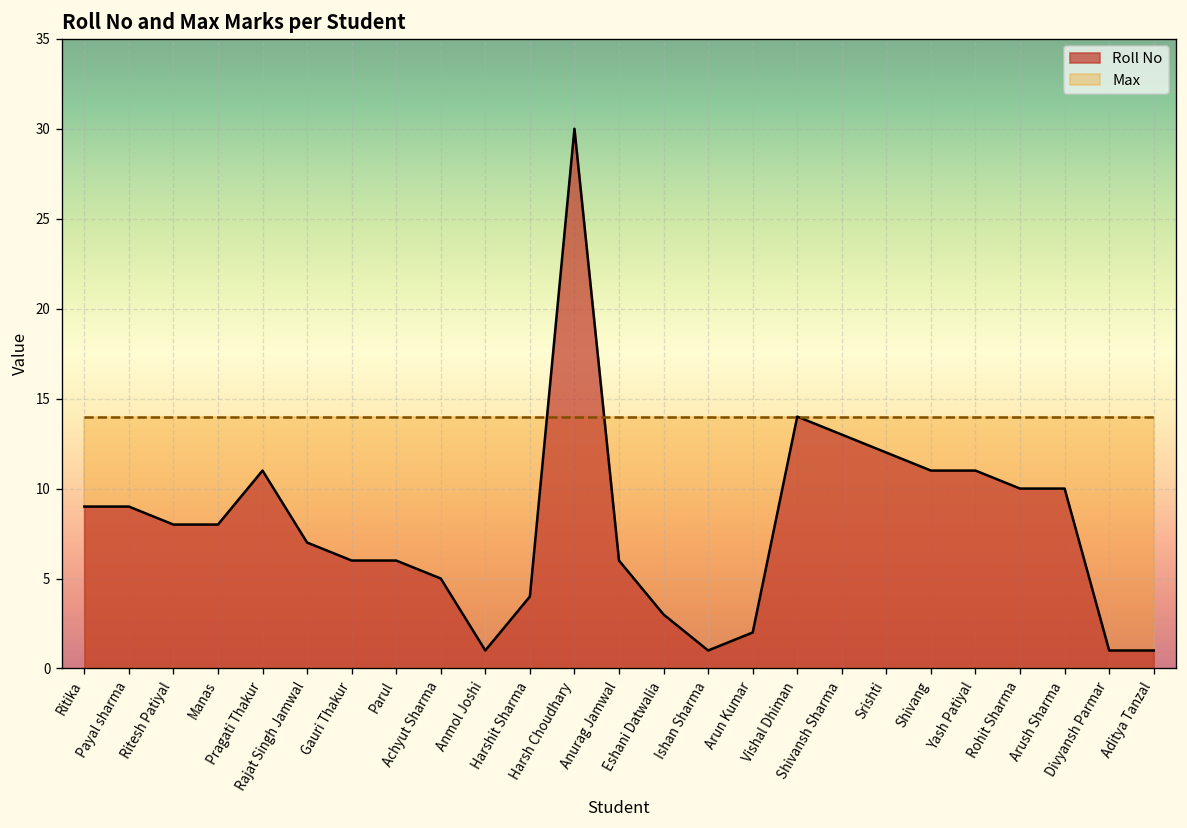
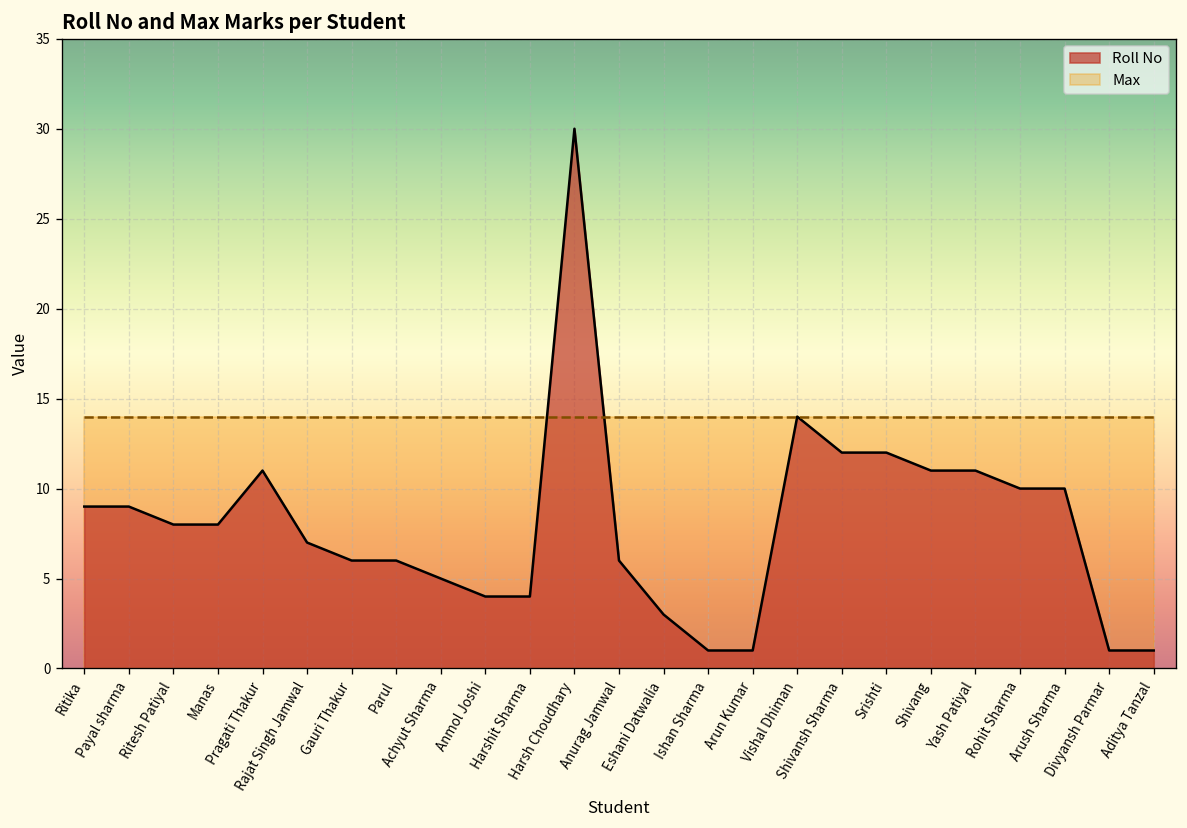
  {
    "Roll No": {
      "Ritika": 9,
      "Payal sharma": 9,
      "Ritesh Patiyal": 8,
      "Manas": 8,
      "Pragati Thakur": 11,
      "Rajat Singh Jamwal": 7,
      "Gauri Thakur": 6,
      "Parul": 6,
      "Achyut Sharma": 5,
-     "Anmol Joshi": 1,
+     "Anmol Joshi": 4,
      "Harshit Sharma": 4,
      "Harsh Choudhary": 30,
      "Anurag Jamwal": 6,
      "Eshani Datwalia": 3,
      "Ishan Sharma": 1,
-     "Arun Kumar": 2,
-     "Shivansh Sharma": 13,
+     "Arun Kumar": 1,
+     "Shivansh Sharma": 12,
      "Srishti": 12,
      "Shivang": 11,
      "Yash Patiyal": 11,
      "Rohit Sharma": 10,
      "Arush Sharma": 10,
      "Divyansh Parmar": 1,
      "Aditya Tanzal": 1
    },
    "Max": {
      "Ritika": 14,
      "Payal sharma": 14,
      "Ritesh Patiyal": 14,
      "Manas": 14,
      "Pragati Thakur": 14,
      "Rajat Singh Jamwal": 14,
      "Gauri Thakur": 14,
      "Parul": 14,
      "Achyut Sharma": 14,
      "Anmol Joshi": 14,
      "Harshit Sharma": 14,
      "Harsh Choudhary": 14,
      "Anurag Jamwal": 14,
      "Eshani Datwalia": 14,
      "Ishan Sharma": 14,
      "Arun Kumar": 14,
      "Shivansh Sharma": 14,
      "Srishti": 14,
      "Shivang": 14,
      "Yash Patiyal": 14,
      "Rohit Sharma": 14,
      "Arush Sharma": 14,
      "Divyansh Parmar": 14,
      "Aditya Tanzal": 14
    }
  }
